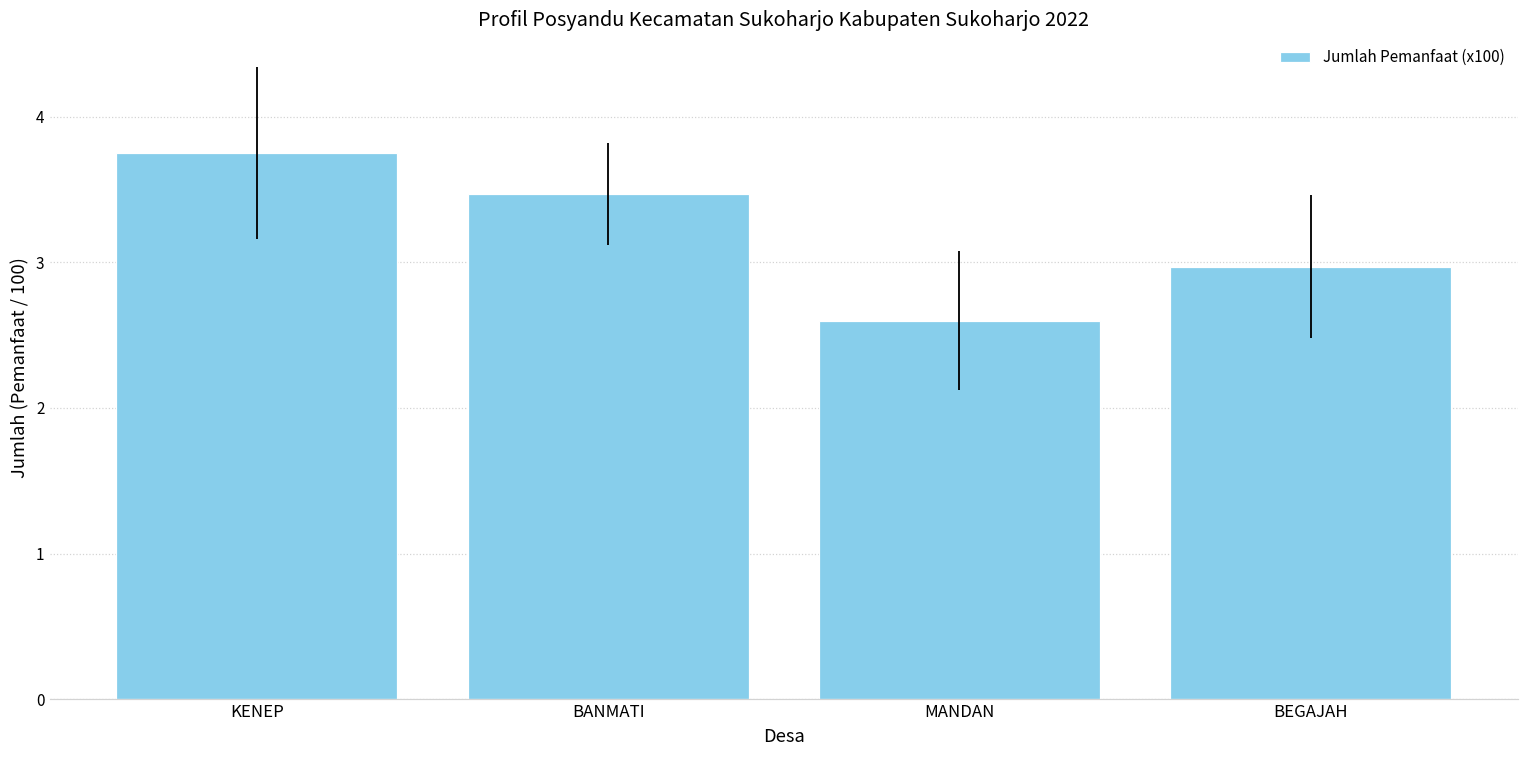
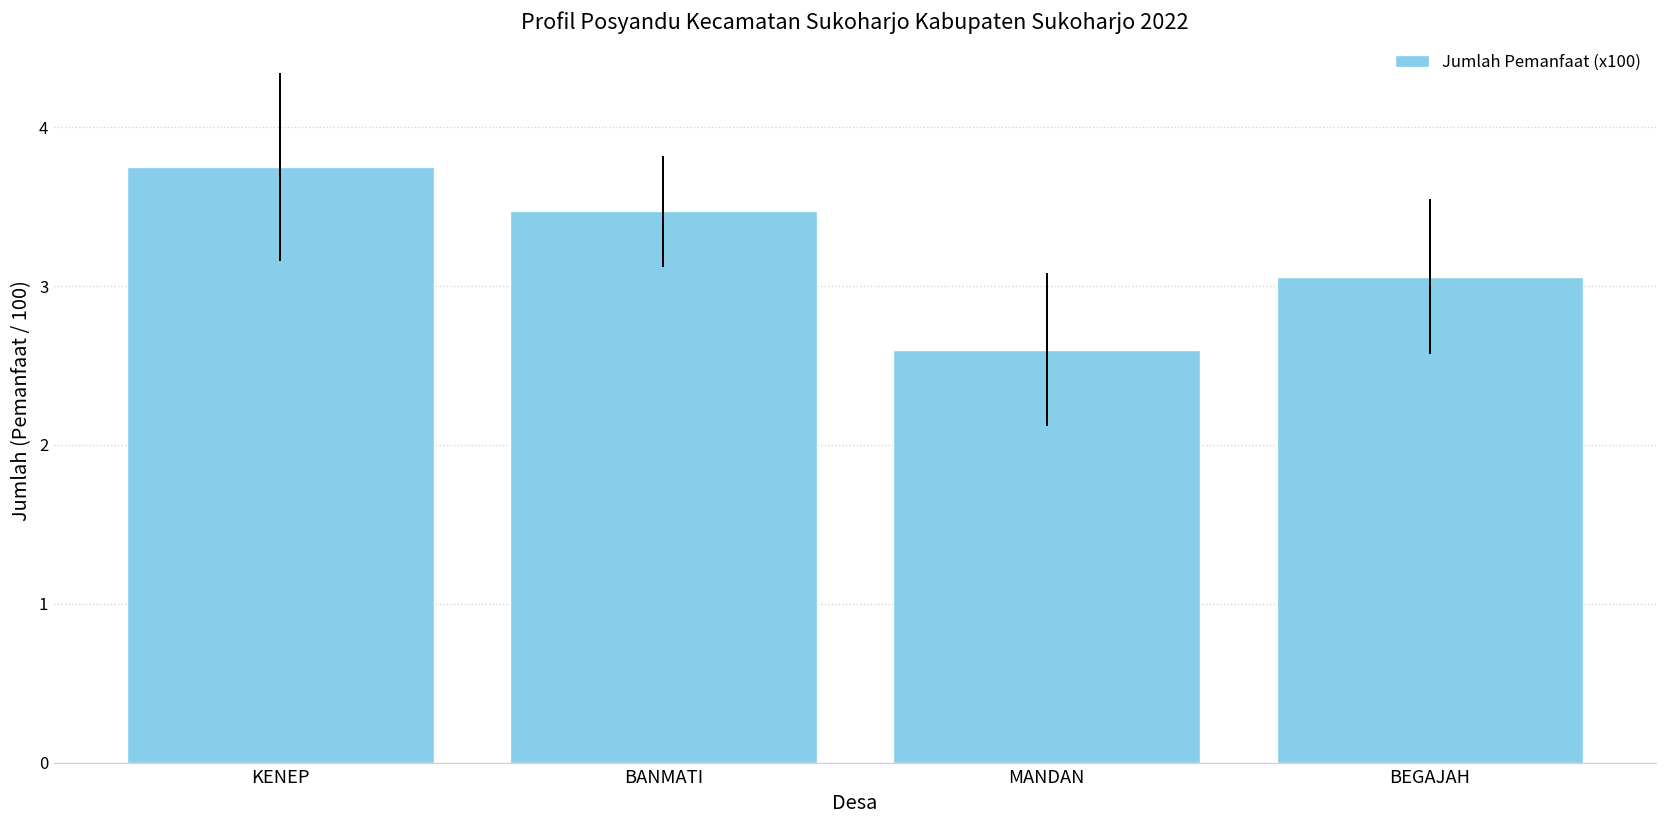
  {
    "KENEP": 3.75,
    "BANMATI": 3.47,
    "MANDAN": 2.60,
-   "BEGAJAH": 2.97
+   "BEGAJAH": 3.06
  }
